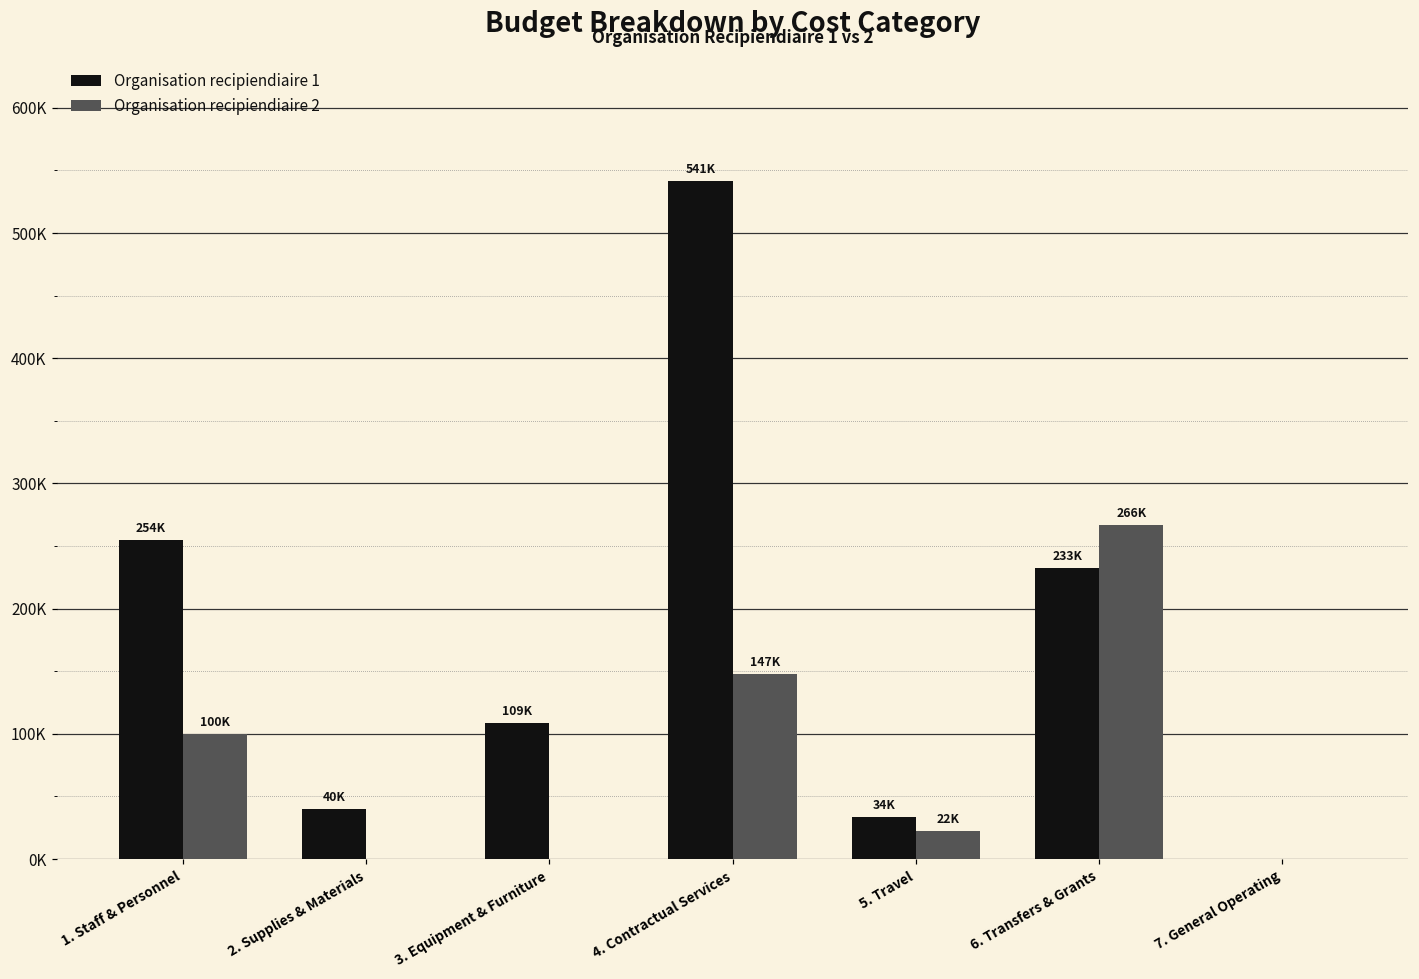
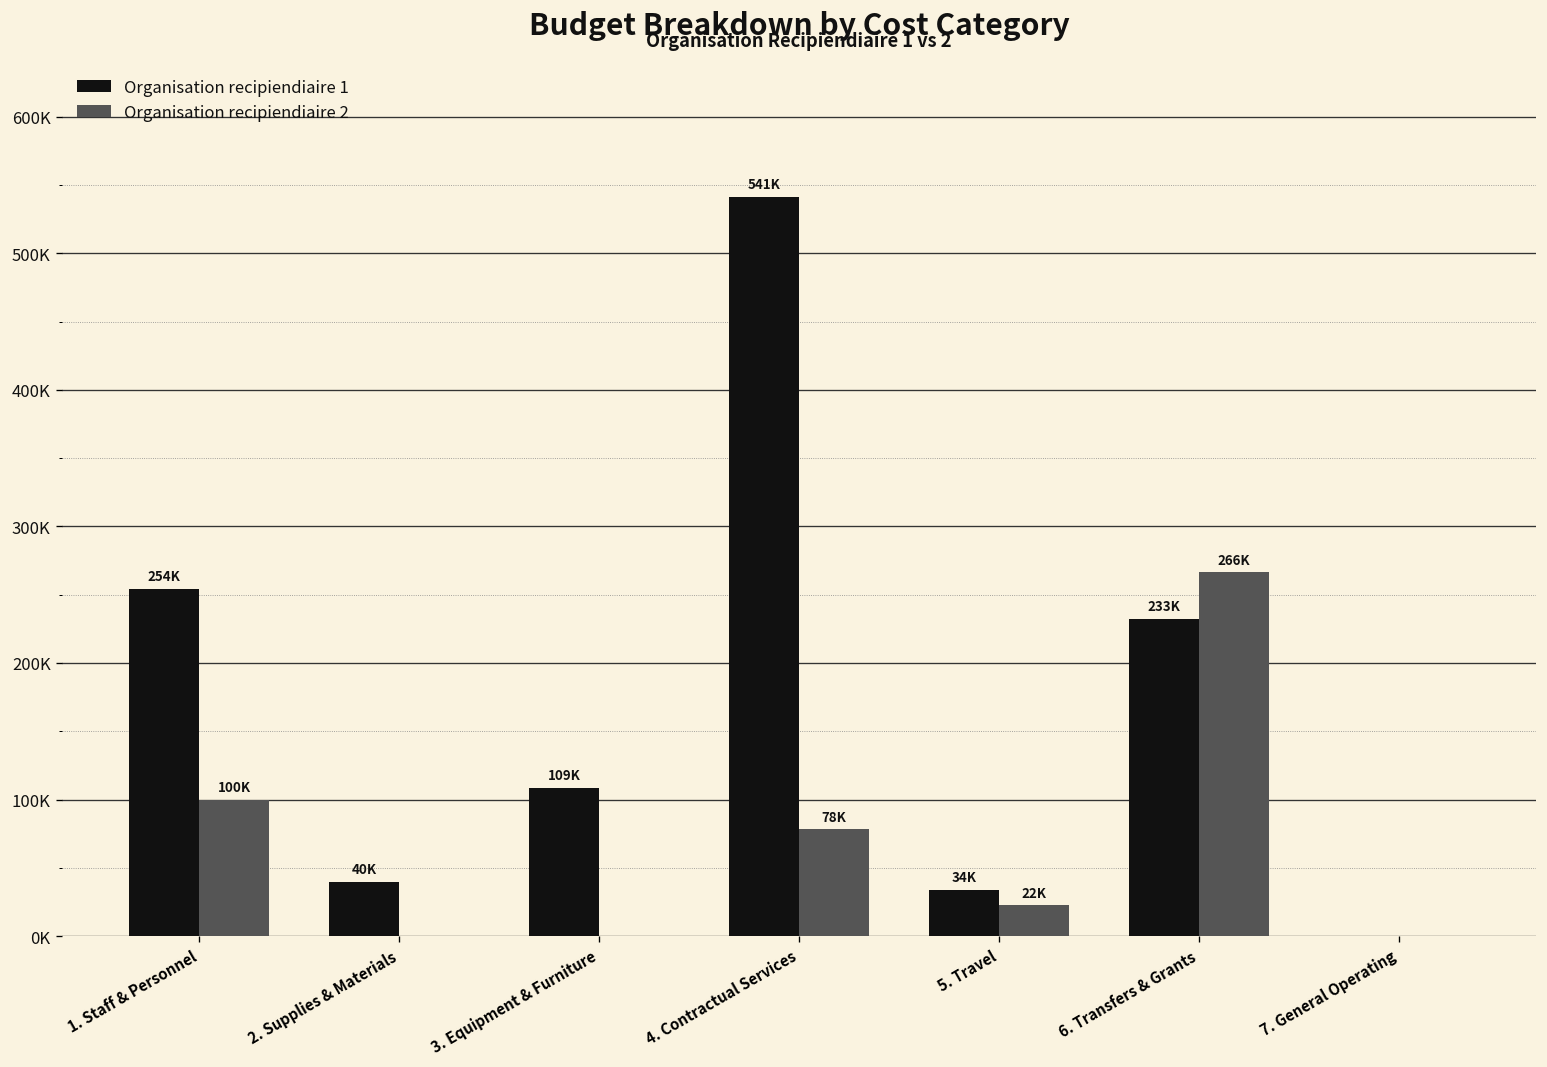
  {
    "Organisation recipiendiaire 1": {
      "1. Staff & Personnel": "254K",
      "2. Supplies & Materials": "40K",
      "3. Equipment & Furniture": "109K",
      "4. Contractual Services": "541K",
      "5. Travel": "34K",
      "6. Transfers & Grants": "233K"
    },
    "Organisation recipiendiaire 2": {
      "1. Staff & Personnel": "100K",
-     "4. Contractual Services": "147K",
+     "4. Contractual Services": "78K",
      "5. Travel": "22K",
      "6. Transfers & Grants": "266K"
    }
  }
